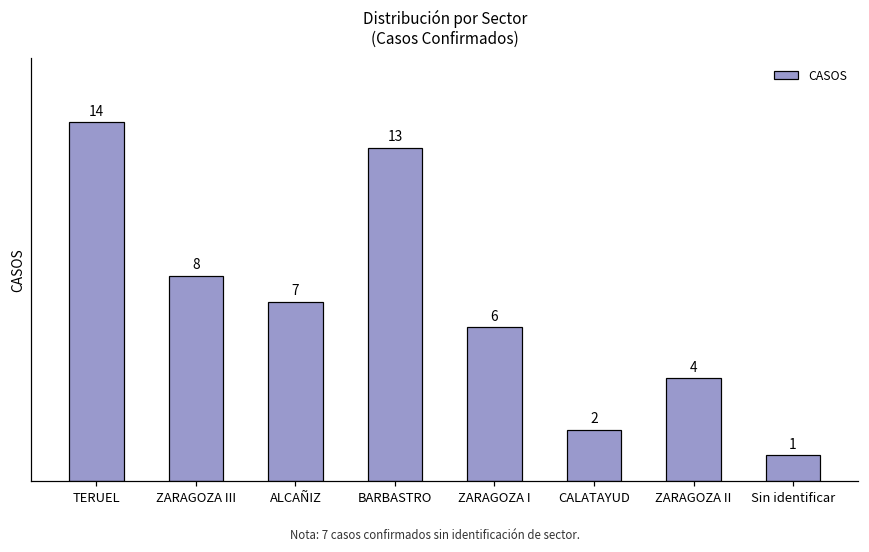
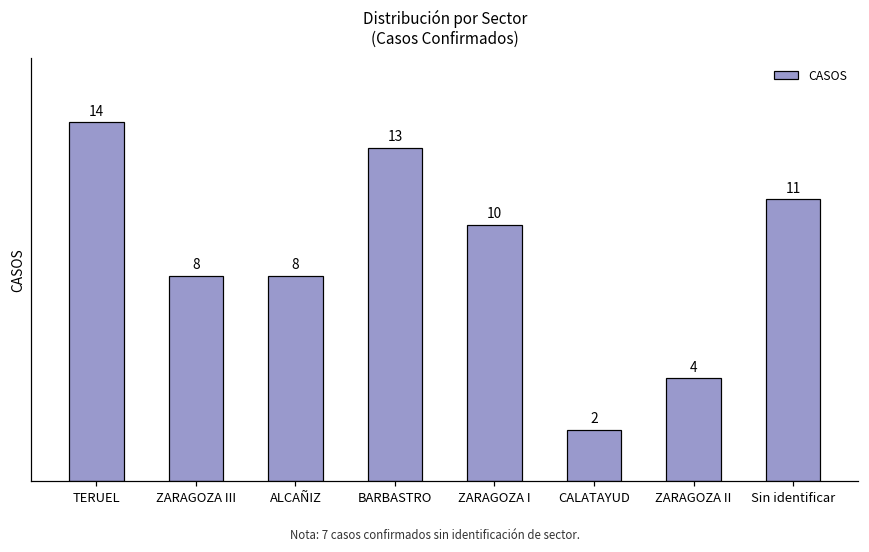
  {
    "TERUEL": 14,
    "ZARAGOZA III": 8,
-   "ALCAÑIZ": 7,
+   "ALCAÑIZ": 8,
    "BARBASTRO": 13,
-   "ZARAGOZA I": 6,
+   "ZARAGOZA I": 10,
    "CALATAYUD": 2,
    "ZARAGOZA II": 4,
-   "Sin identificar": 1
+   "Sin identificar": 11
  }
